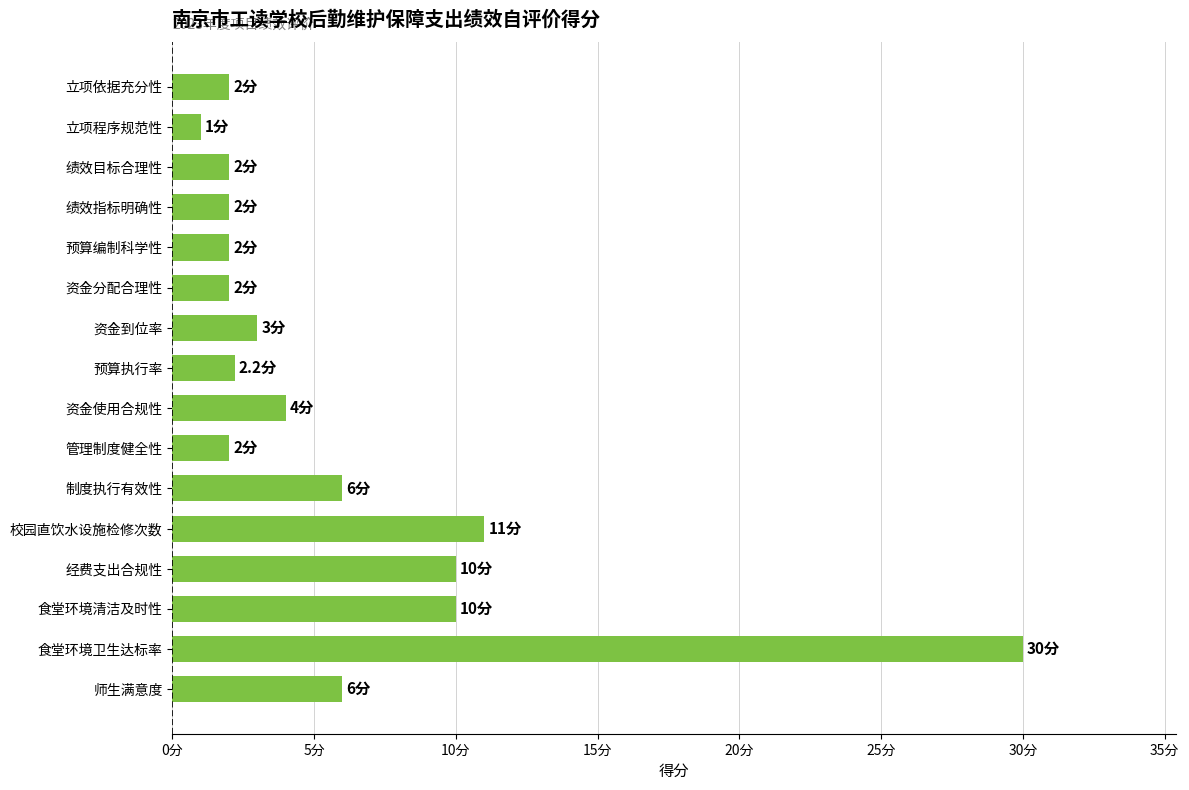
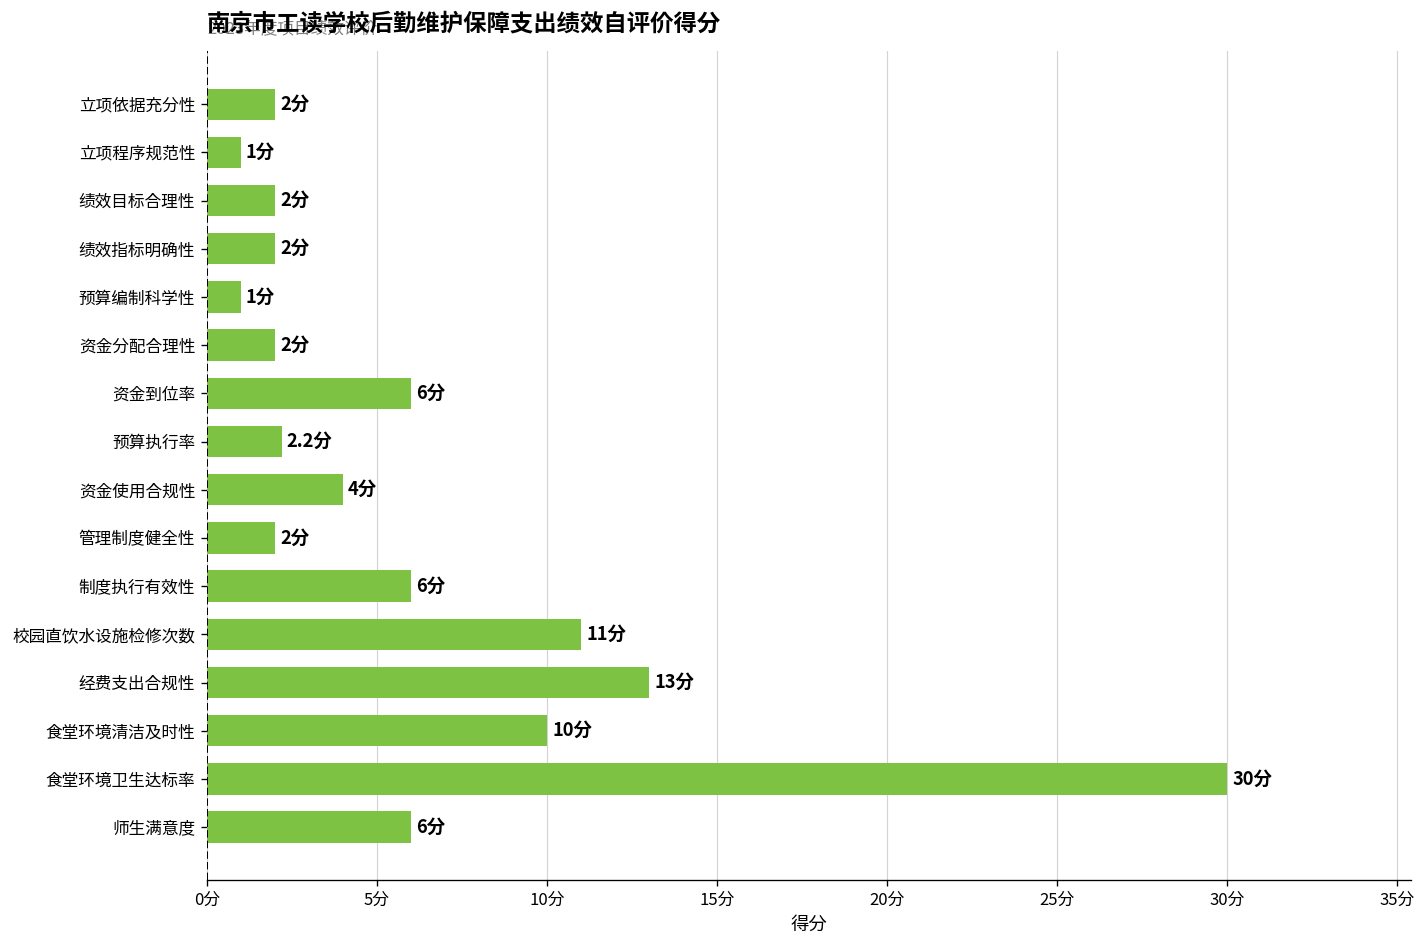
  {
    "立项依据充分性": "2分",
    "立项程序规范性": "1分",
    "绩效目标合理性": "2分",
    "绩效指标明确性": "2分",
-   "预算编制科学性": "2分",
+   "预算编制科学性": "1分",
    "资金分配合理性": "2分",
-   "资金到位率": "3分",
+   "资金到位率": "6分",
    "预算执行率": "2.2分",
    "资金使用合规性": "4分",
    "管理制度健全性": "2分",
    "制度执行有效性": "6分",
    "校园直饮水设施检修次数": "11分",
-   "经费支出合规性": "10分",
+   "经费支出合规性": "13分",
    "食堂环境清洁及时性": "10分",
    "食堂环境卫生达标率": "30分",
    "师生满意度": "6分"
  }
